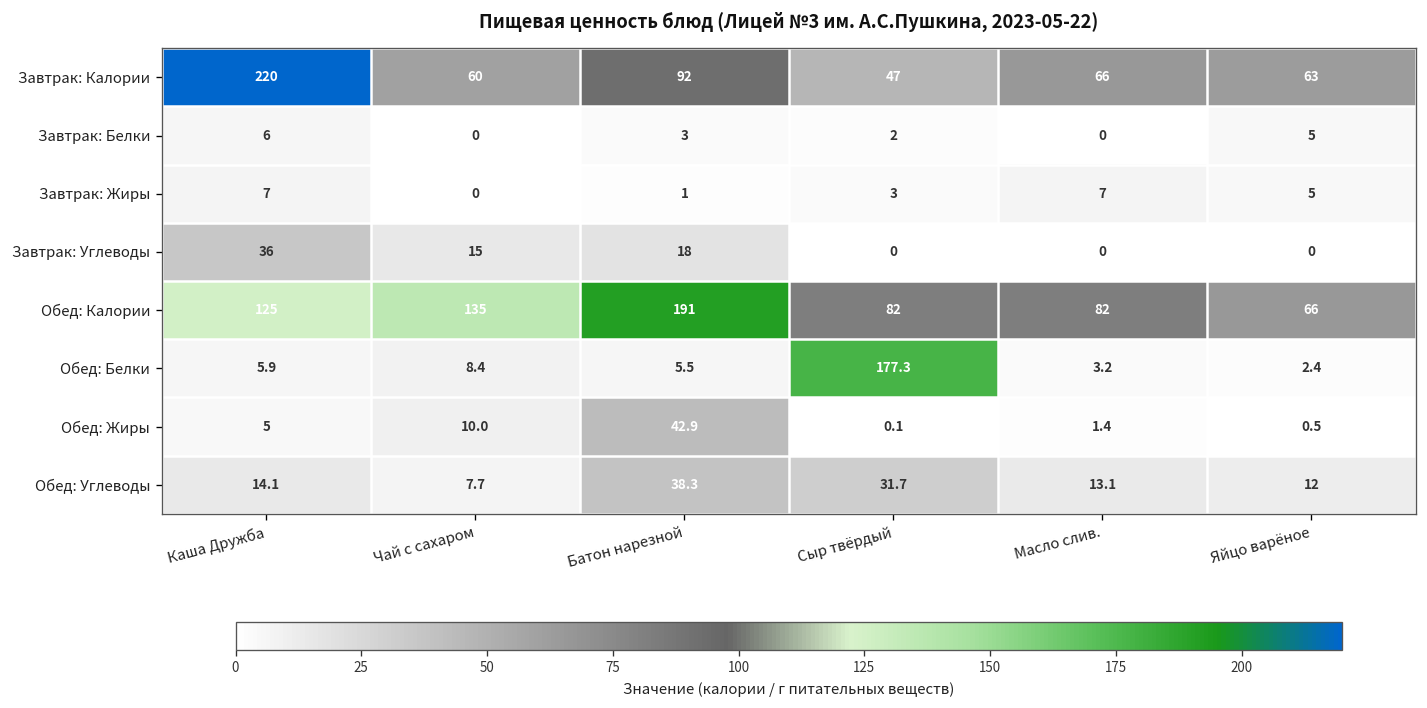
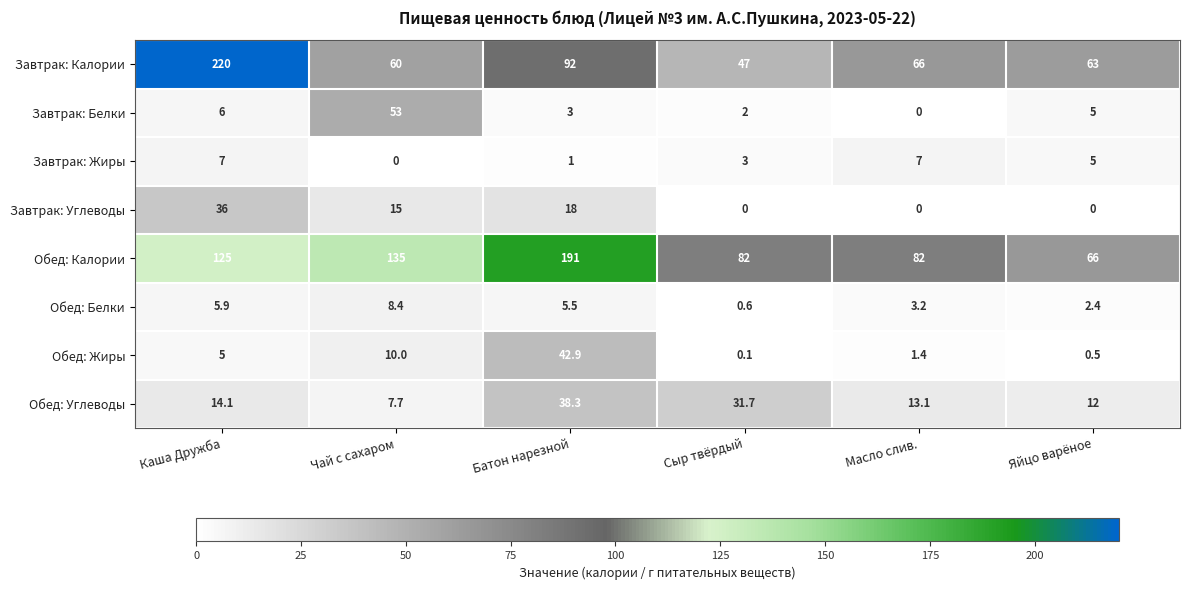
  {
    "Завтрак: Калории": {
      "Каша Дружба": 220,
      "Чай с сахаром": 60,
      "Батон нарезной": 92,
      "Сыр твёрдый": 47,
      "Масло слив.": 66,
      "Яйцо варёное": 63
    },
    "Завтрак: Белки": {
      "Каша Дружба": 6,
-     "Чай с сахаром": 0,
+     "Чай с сахаром": 53,
      "Батон нарезной": 3,
      "Сыр твёрдый": 2,
      "Масло слив.": 0,
      "Яйцо варёное": 5
    },
    "Завтрак: Жиры": {
      "Каша Дружба": 7,
      "Чай с сахаром": 0,
      "Батон нарезной": 1,
      "Сыр твёрдый": 3,
      "Масло слив.": 7,
      "Яйцо варёное": 5
    },
    "Завтрак: Углеводы": {
      "Каша Дружба": 36,
      "Чай с сахаром": 15,
      "Батон нарезной": 18,
      "Сыр твёрдый": 0,
      "Масло слив.": 0,
      "Яйцо варёное": 0
    },
    "Обед: Калории": {
      "Каша Дружба": 125,
      "Чай с сахаром": 135,
      "Батон нарезной": 191,
      "Сыр твёрдый": 82,
      "Масло слив.": 82,
      "Яйцо варёное": 66
    },
    "Обед: Белки": {
      "Каша Дружба": 5.9,
      "Чай с сахаром": 8.4,
      "Батон нарезной": 5.5,
-     "Сыр твёрдый": 177.3,
+     "Сыр твёрдый": 0.6,
      "Масло слив.": 3.2,
      "Яйцо варёное": 2.4
    },
    "Обед: Жиры": {
      "Каша Дружба": 5,
      "Чай с сахаром": 10.0,
      "Батон нарезной": 42.9,
      "Сыр твёрдый": 0.1,
      "Масло слив.": 1.4,
      "Яйцо варёное": 0.5
    },
    "Обед: Углеводы": {
      "Каша Дружба": 14.1,
      "Чай с сахаром": 7.7,
      "Батон нарезной": 38.3,
      "Сыр твёрдый": 31.7,
      "Масло слив.": 13.1,
      "Яйцо варёное": 12
    }
  }
